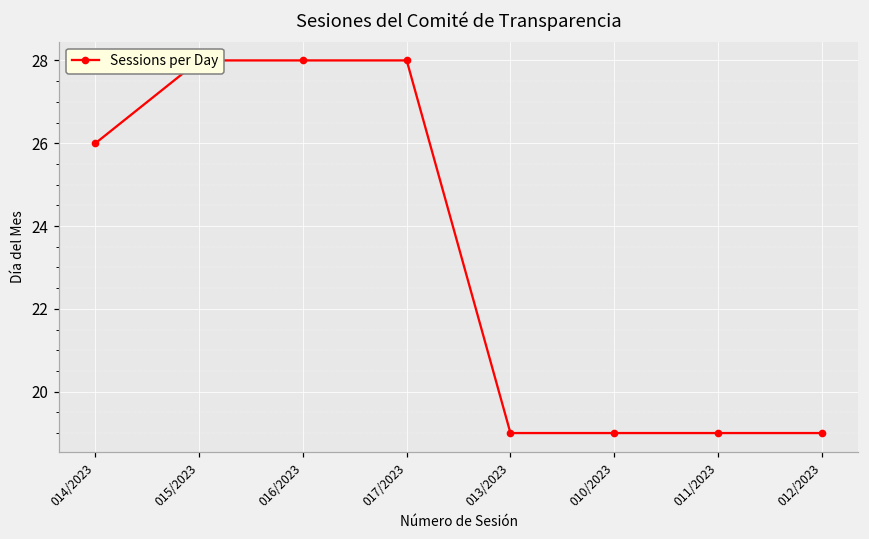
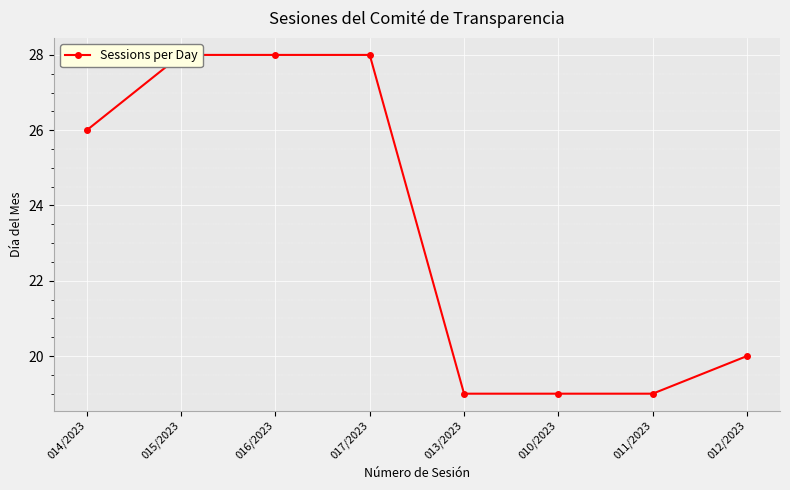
  {
    "014/2023": 26,
    "016/2023": 28,
    "017/2023": 28,
    "013/2023": 19,
    "010/2023": 19,
    "011/2023": 19,
-   "012/2023": 19
+   "012/2023": 20
  }
